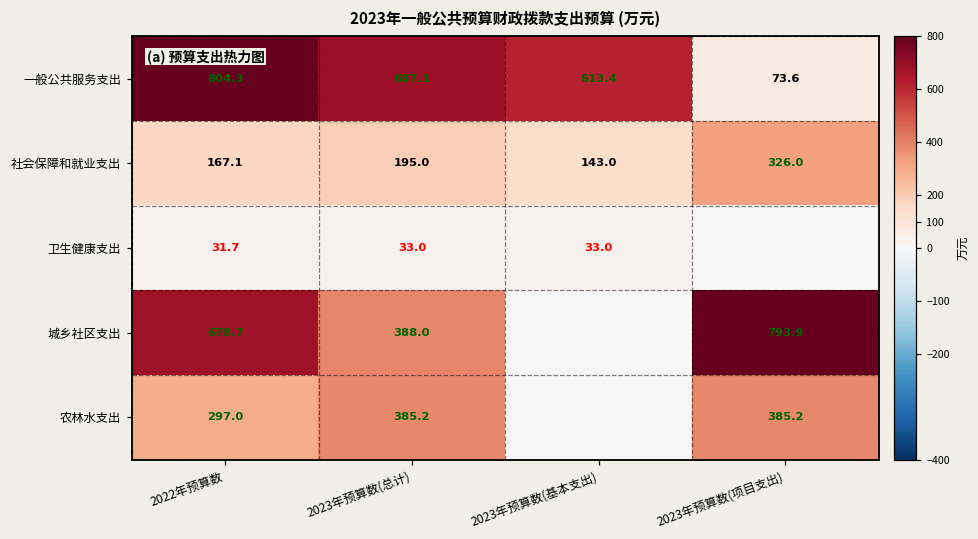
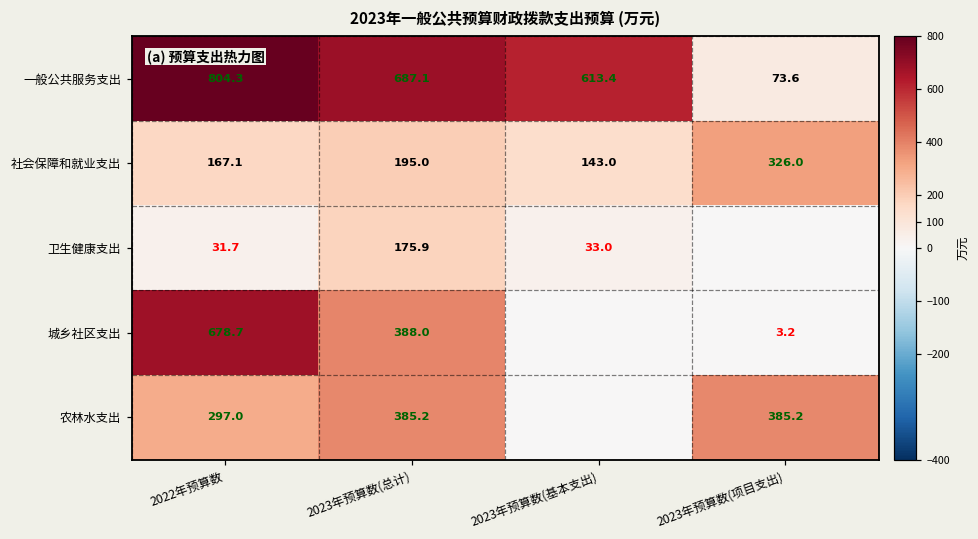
  {
    "一般公共服务支出": {
      "2022年预算数": 804.3,
      "2023年预算数(总计)": 687.1,
      "2023年预算数(基本支出)": 613.4,
      "2023年预算数(项目支出)": 73.6
    },
    "社会保障和就业支出": {
      "2022年预算数": 167.1,
      "2023年预算数(总计)": 195.0,
      "2023年预算数(基本支出)": 143.0,
      "2023年预算数(项目支出)": 326.0
    },
    "卫生健康支出": {
      "2022年预算数": 31.7,
-     "2023年预算数(总计)": 33.0,
+     "2023年预算数(总计)": 175.9,
      "2023年预算数(基本支出)": 33.0
    },
    "城乡社区支出": {
      "2022年预算数": 678.7,
      "2023年预算数(总计)": 388.0,
-     "2023年预算数(项目支出)": 793.9
+     "2023年预算数(项目支出)": 3.2
    },
    "农林水支出": {
      "2022年预算数": 297.0,
      "2023年预算数(总计)": 385.2,
      "2023年预算数(项目支出)": 385.2
    }
  }
